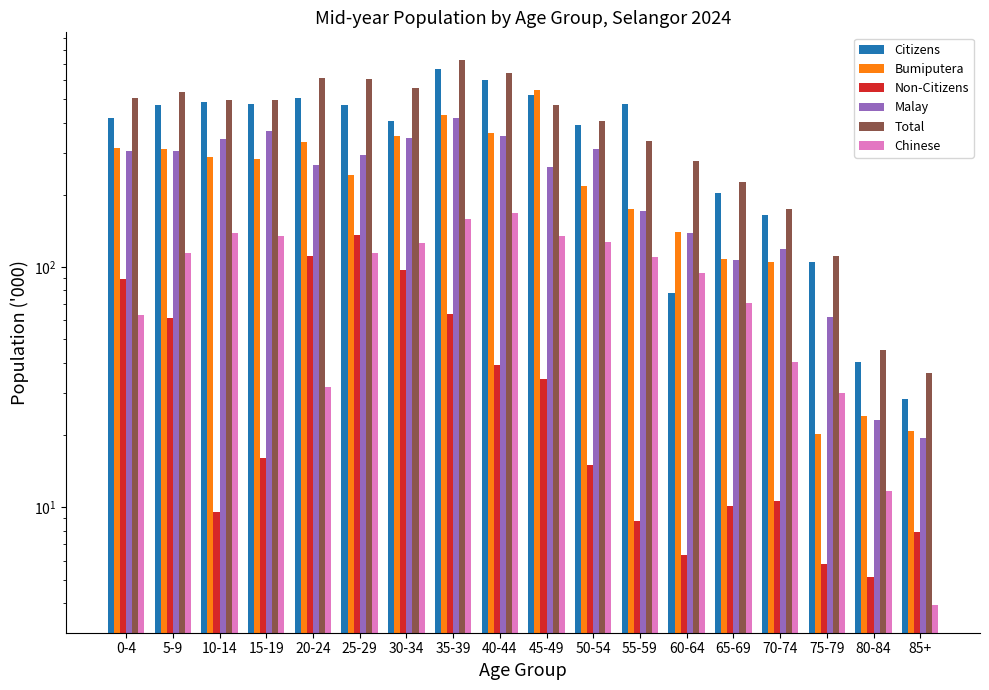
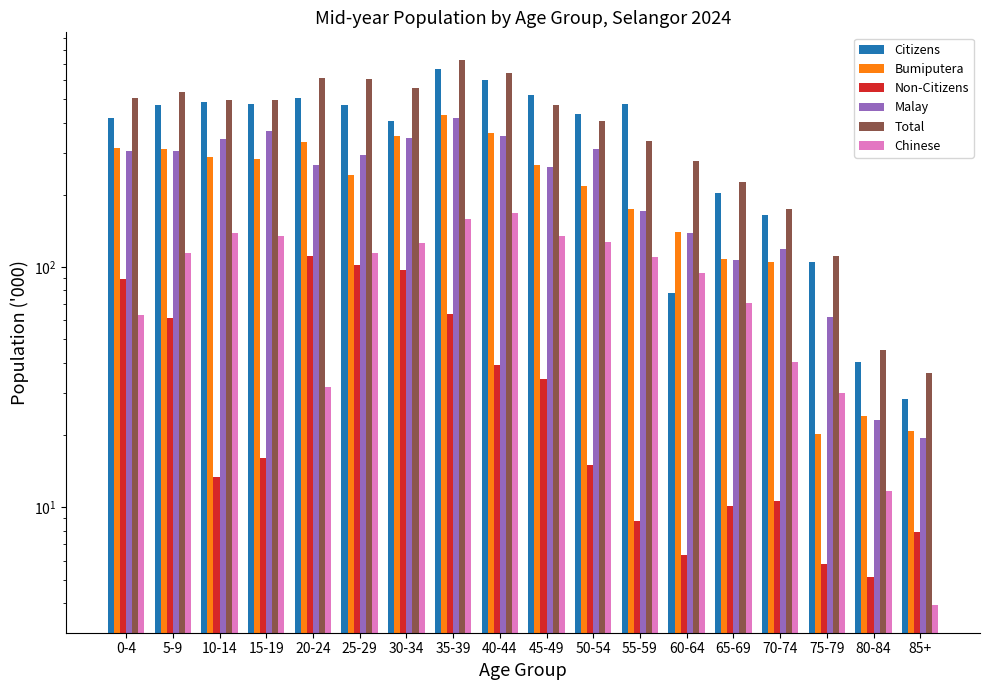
  {
    "Citizens": {
      "0-4": 420,
      "5-9": 470,
      "10-14": 490,
      "15-19": 480,
      "20-24": 510,
      "25-29": 470,
      "30-34": 410,
      "35-39": 670,
      "40-44": 600,
      "45-49": 520,
-     "50-54": 390,
+     "50-54": 430,
      "55-59": 480,
      "60-64": 78,
      "65-69": 200,
      "70-74": 160,
      "75-79": 110,
      "80-84": 40,
      "85+": 28
    },
    "Bumiputera": {
      "0-4": 310,
      "5-9": 310,
      "10-14": 290,
      "15-19": 280,
      "20-24": 330,
      "25-29": 240,
      "30-34": 350,
      "35-39": 430,
      "40-44": 360,
-     "45-49": 550,
+     "45-49": 270,
      "50-54": 220,
      "55-59": 170,
      "60-64": 140,
      "65-69": 110,
      "70-74": 110,
      "75-79": 20,
      "80-84": 24,
      "85+": 21
    },
    "Non-Citizens": {
      "0-4": 90,
      "5-9": 61,
-     "10-14": 9.6,
+     "10-14": 13,
      "15-19": 16,
      "20-24": 110,
-     "25-29": 140,
+     "25-29": 102,
      "30-34": 98,
      "35-39": 64,
      "40-44": 39,
      "45-49": 34,
      "50-54": 15,
      "55-59": 8.8,
      "60-64": 6.3,
      "65-69": 10.1,
      "70-74": 11,
      "75-79": 5.8,
      "80-84": 5.1,
      "85+": 7.9
    },
    "Malay": {
      "0-4": 300,
      "5-9": 300,
      "10-14": 340,
      "15-19": 370,
      "20-24": 270,
      "25-29": 290,
      "30-34": 350,
      "35-39": 420,
      "40-44": 350,
      "45-49": 260,
      "50-54": 310,
      "55-59": 170,
      "60-64": 140,
      "65-69": 110,
      "70-74": 120,
      "75-79": 62,
      "80-84": 23,
      "85+": 19
    },
    "Total": {
      "0-4": 510,
      "5-9": 540,
      "10-14": 500,
      "15-19": 500,
      "20-24": 620,
      "25-29": 610,
      "30-34": 560,
      "35-39": 730,
      "40-44": 640,
      "45-49": 470,
      "50-54": 410,
      "55-59": 330,
      "60-64": 280,
      "65-69": 230,
      "70-74": 180,
      "75-79": 110,
      "80-84": 45,
      "85+": 36
    },
    "Chinese": {
      "0-4": 63,
      "5-9": 110,
      "10-14": 140,
      "15-19": 130,
      "20-24": 32,
      "25-29": 110,
      "30-34": 130,
      "35-39": 160,
      "40-44": 170,
      "45-49": 130,
      "50-54": 130,
      "55-59": 110,
      "60-64": 95,
      "65-69": 71,
      "70-74": 40,
      "75-79": 30,
      "80-84": 12,
      "85+": 3.9
    }
  }
